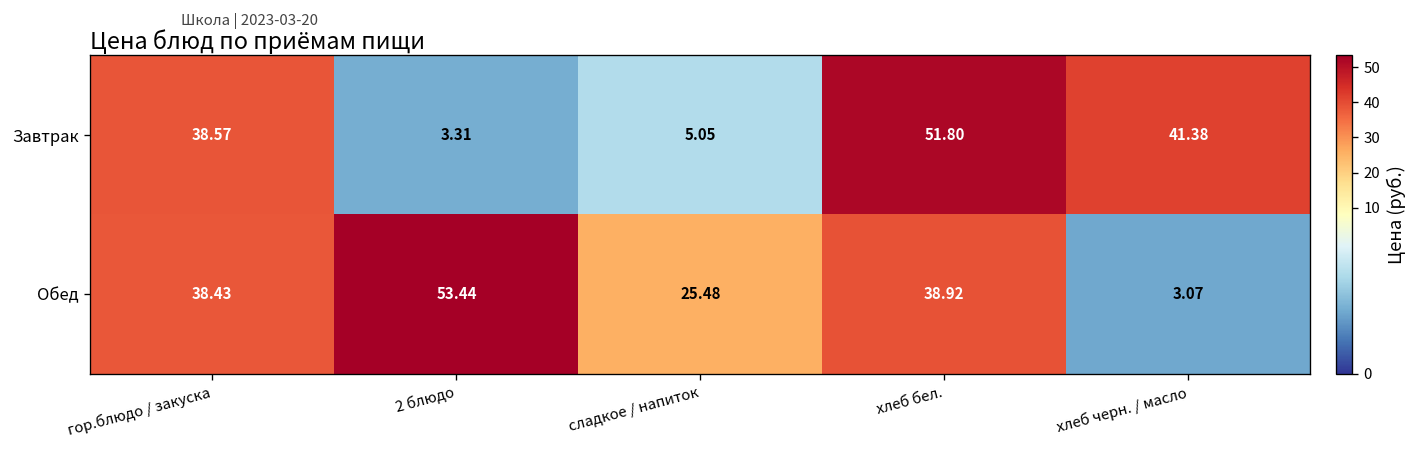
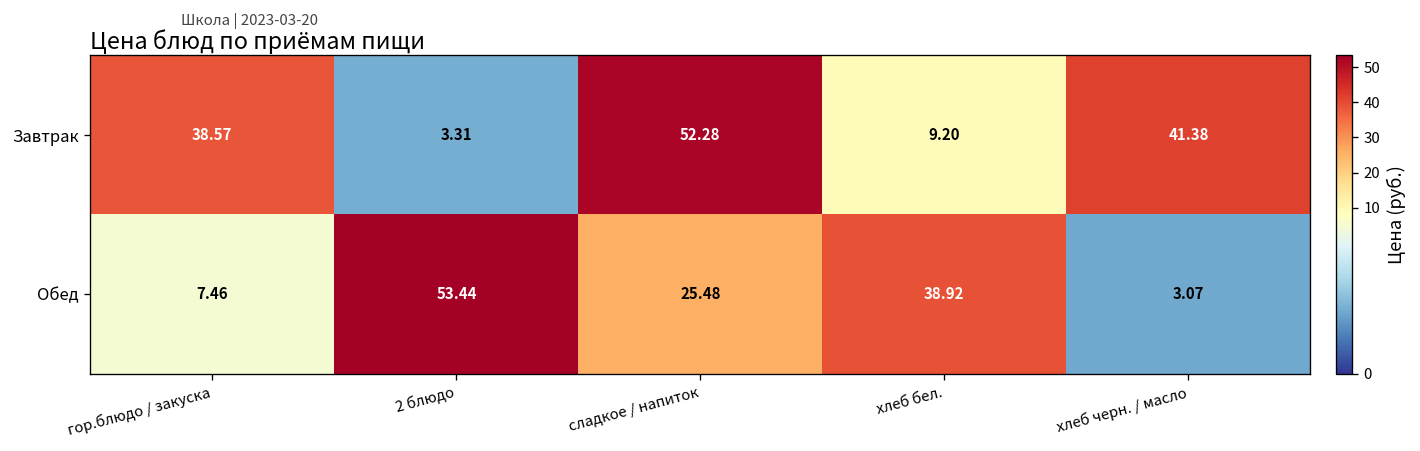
  {
    "Завтрак": {
      "гор.блюдо / закуска": 38.57,
      "2 блюдо": 3.31,
-     "сладкое / напиток": 5.05,
-     "хлеб бел.": 51.80,
+     "сладкое / напиток": 52.28,
+     "хлеб бел.": 9.20,
      "хлеб черн. / масло": 41.38
    },
    "Обед": {
-     "гор.блюдо / закуска": 38.43,
+     "гор.блюдо / закуска": 7.46,
      "2 блюдо": 53.44,
      "сладкое / напиток": 25.48,
      "хлеб бел.": 38.92,
      "хлеб черн. / масло": 3.07
    }
  }
